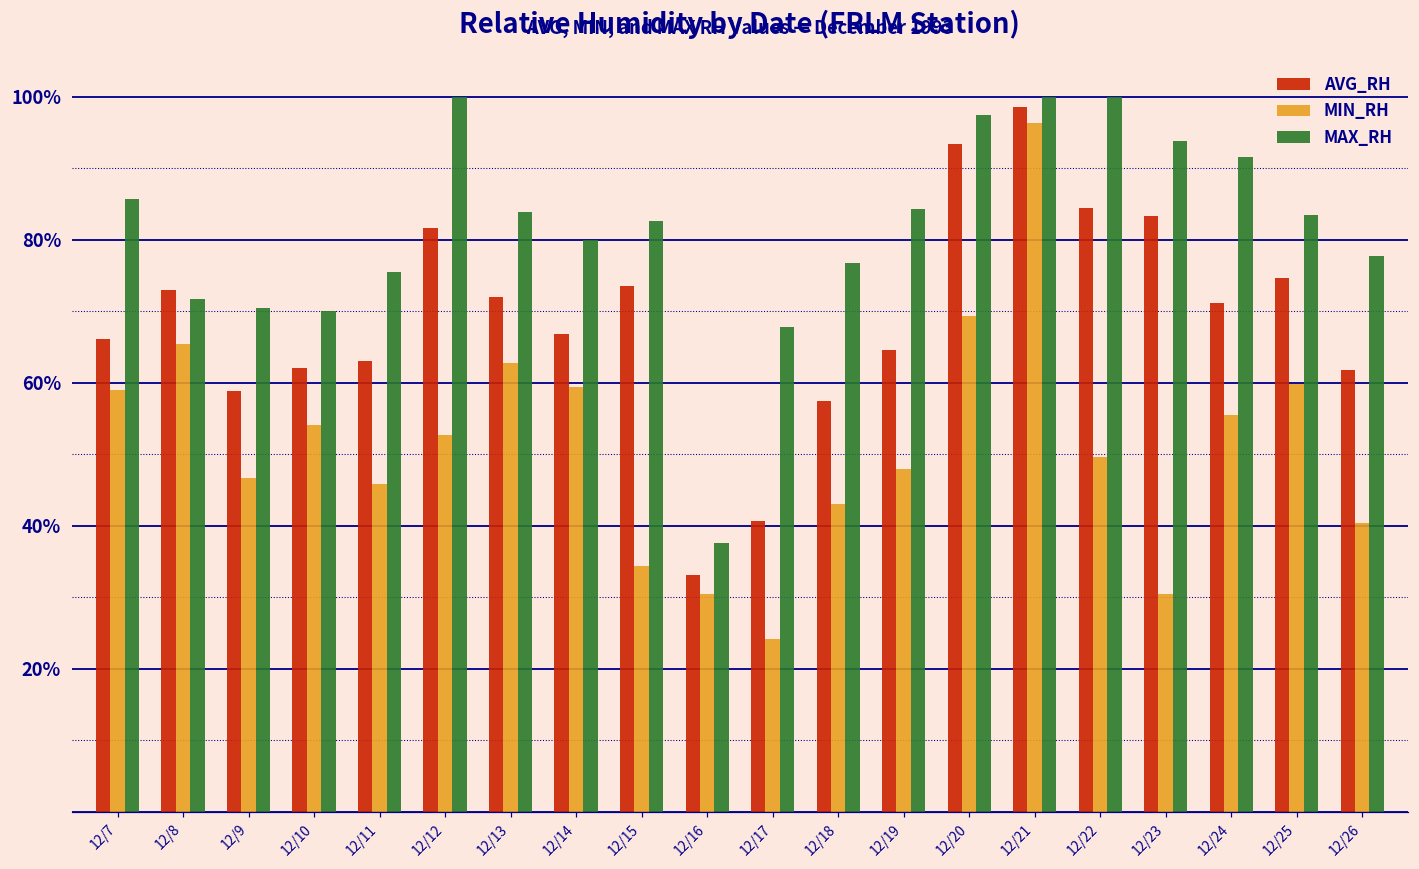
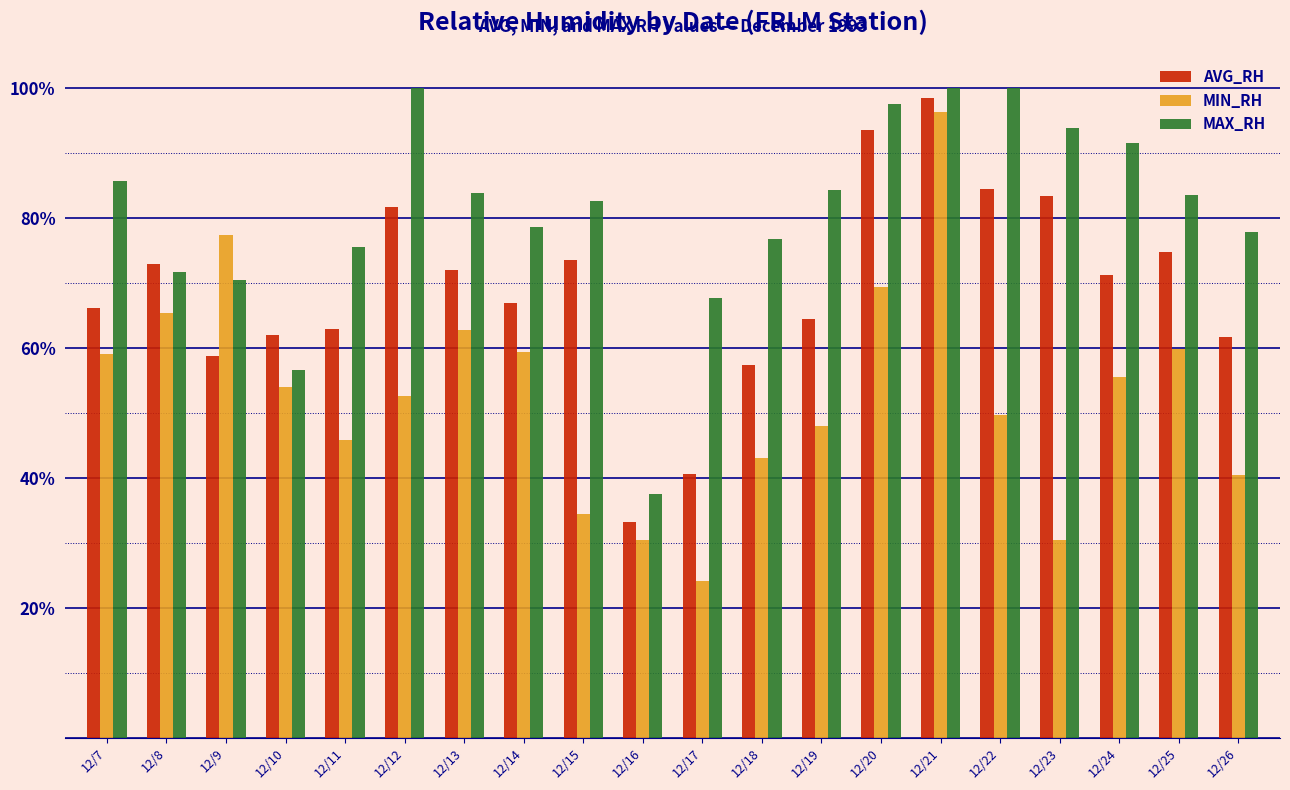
  {
    "AVG_RH": {
      "12/7": "66%",
      "12/8": "73%",
      "12/9": "59%",
      "12/10": "62%",
      "12/11": "63%",
      "12/12": "82%",
      "12/13": "72%",
      "12/14": "67%",
      "12/15": "74%",
      "12/16": "33%",
      "12/17": "41%",
      "12/18": "57%",
      "12/19": "65%",
      "12/20": "93%",
      "12/21": "99%",
      "12/22": "84%",
      "12/23": "83%",
      "12/24": "71%",
      "12/25": "75%",
      "12/26": "62%"
    },
    "MIN_RH": {
      "12/7": "59%",
      "12/8": "65%",
-     "12/9": "47%",
+     "12/9": "77%",
      "12/10": "54%",
      "12/11": "46%",
      "12/12": "53%",
      "12/13": "63%",
      "12/14": "59%",
      "12/15": "34%",
      "12/16": "30%",
      "12/17": "24%",
      "12/18": "43%",
      "12/19": "48%",
      "12/20": "69%",
      "12/21": "96%",
      "12/22": "50%",
      "12/23": "30%",
      "12/24": "55%",
      "12/25": "60%",
      "12/26": "40%"
    },
    "MAX_RH": {
      "12/7": "86%",
      "12/8": "72%",
      "12/9": "70%",
-     "12/10": "70%",
+     "12/10": "57%",
      "12/11": "75%",
      "12/12": "100%",
      "12/13": "84%",
-     "12/14": "80%",
+     "12/14": "79%",
      "12/15": "83%",
      "12/16": "38%",
      "12/17": "68%",
      "12/18": "77%",
      "12/19": "84%",
      "12/20": "97%",
      "12/21": "100%",
      "12/22": "100%",
      "12/23": "94%",
      "12/24": "92%",
      "12/25": "83%",
      "12/26": "78%"
    }
  }
